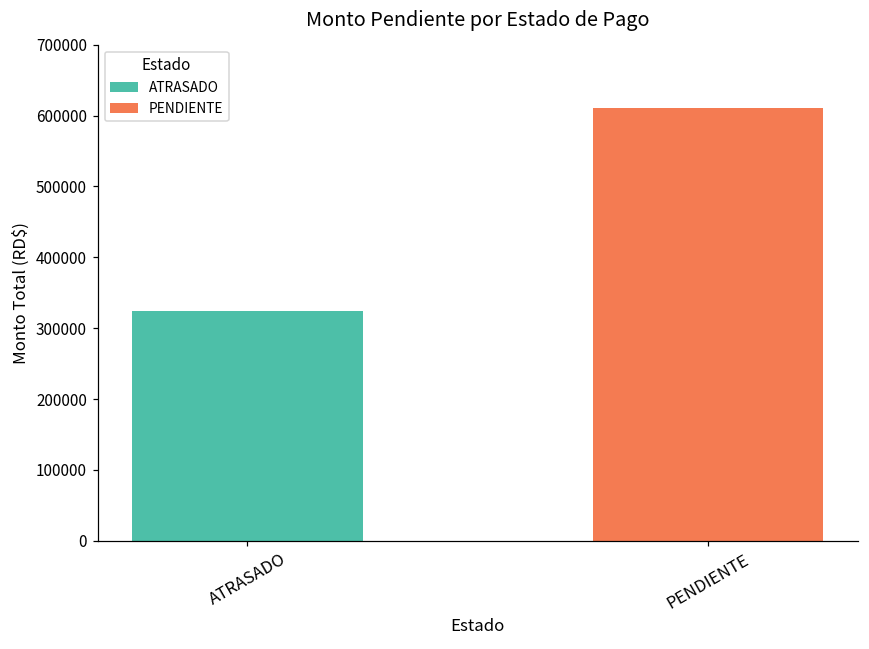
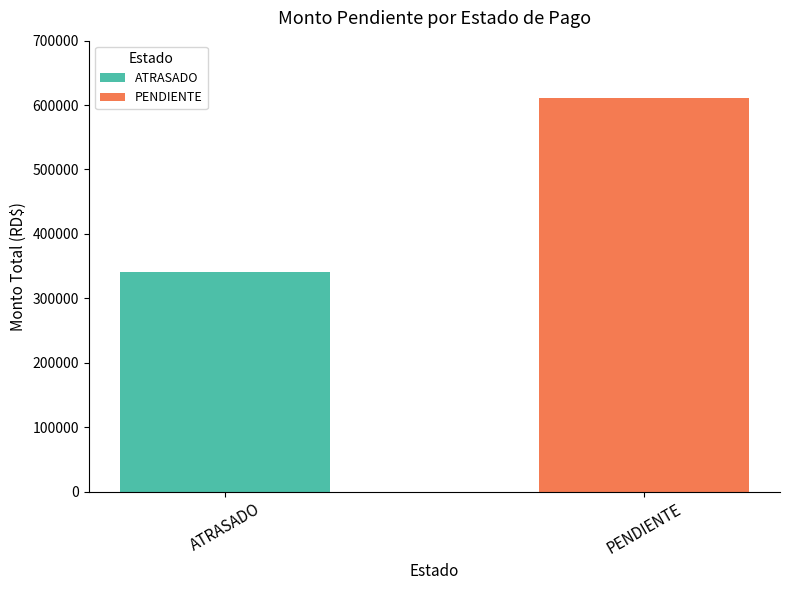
  {
-   "ATRASADO": 320000,
+   "ATRASADO": 340000,
    "PENDIENTE": 610000
  }
